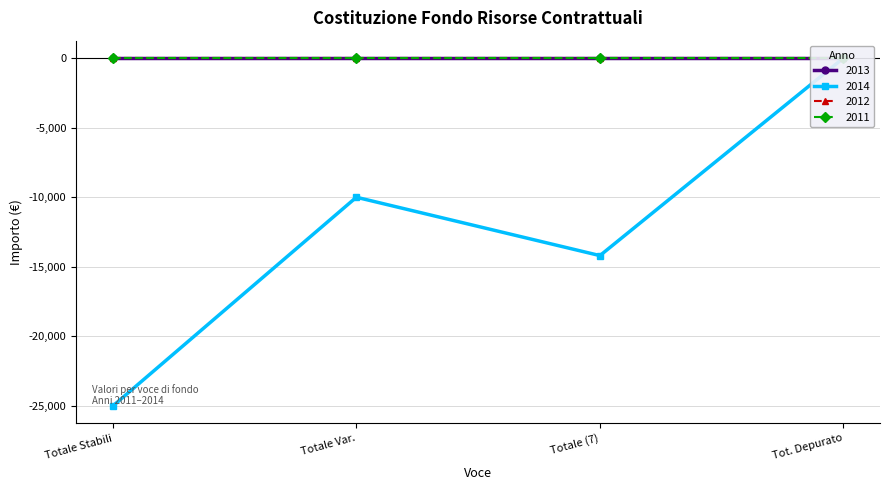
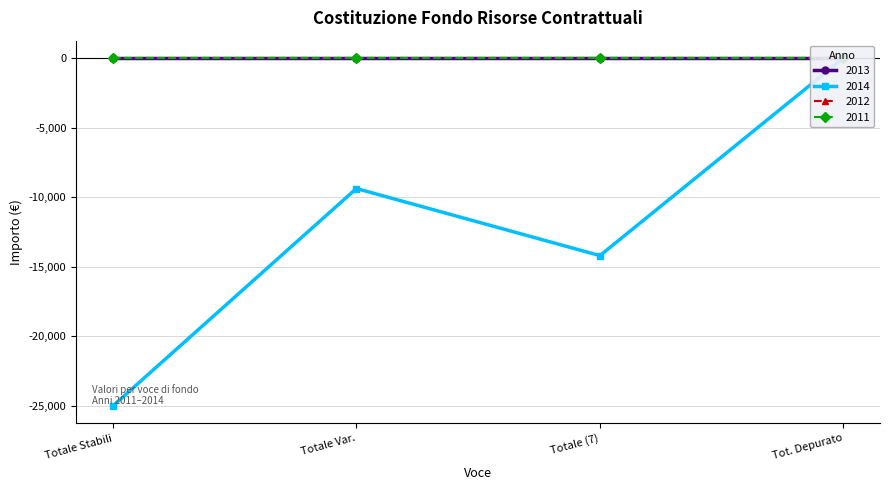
  {
    "2011": {
      "Totale Stabili": "0",
      "Totale Var.": "0",
      "Totale (7)": "0"
    },
    "2014": {
-     "Totale Var.": "-10,000",
+     "Totale Var.": "-9,400",
      "Totale (7)": "-14,200"
    }
  }
